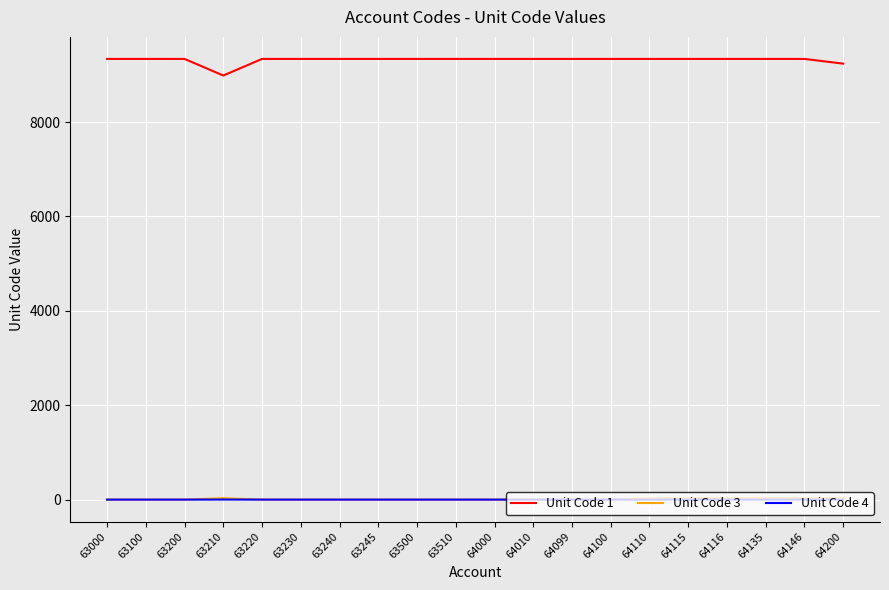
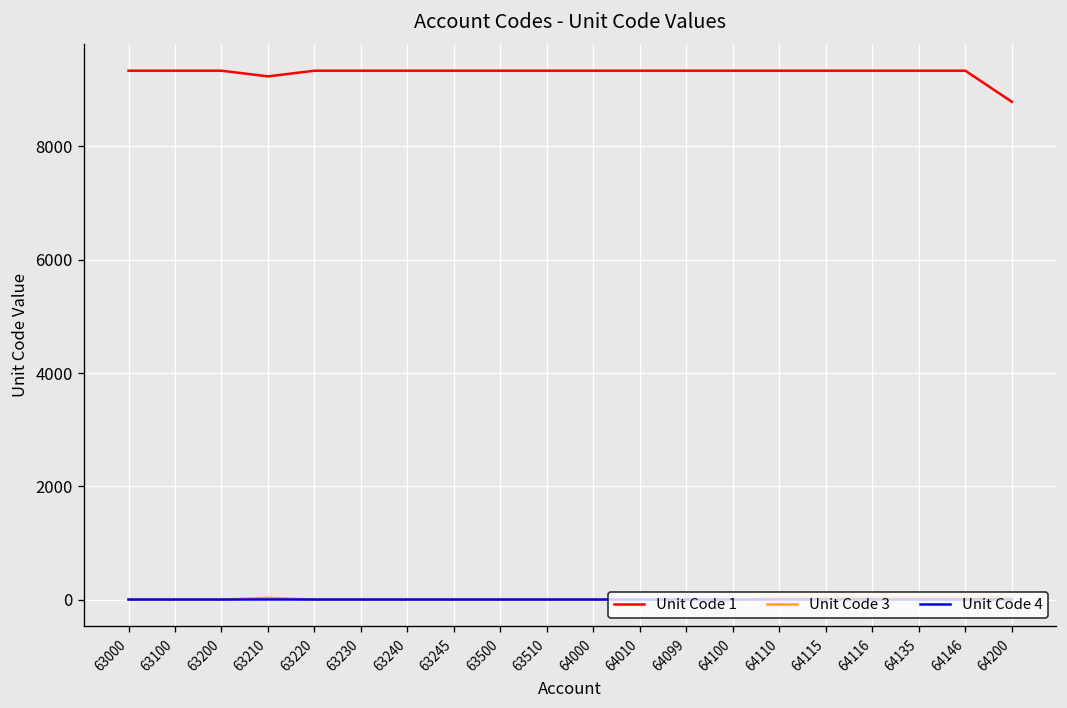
  {
    "Unit Code 1": {
      "63000": 9300,
      "63100": 9300,
      "63200": 9300,
-     "63210": 9000,
+     "63210": 9200,
      "63220": 9300,
      "63230": 9300,
      "63240": 9300,
      "63245": 9300,
      "63500": 9300,
      "63510": 9300,
      "64000": 9300,
      "64010": 9300,
      "64099": 9300,
      "64100": 9300,
      "64110": 9300,
      "64115": 9300,
      "64116": 9300,
      "64135": 9300,
      "64146": 9300,
-     "64200": 9200
+     "64200": 8800
    }
  }
